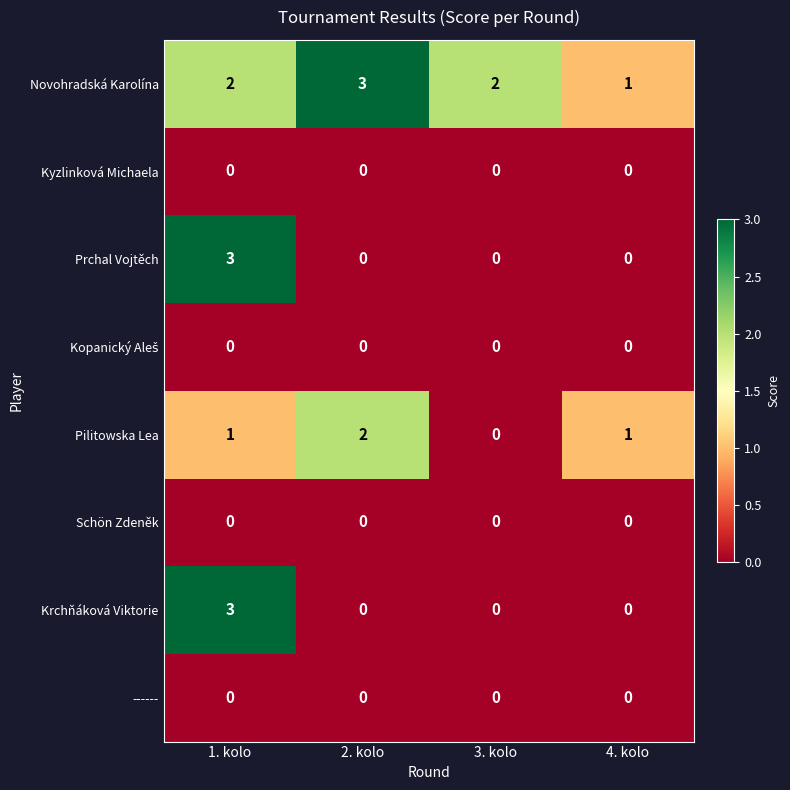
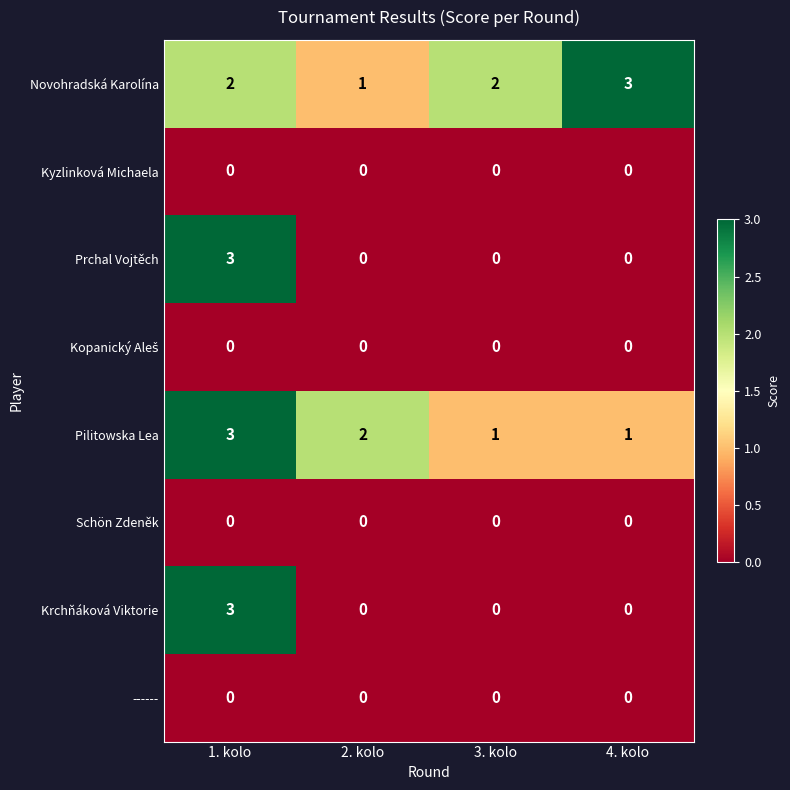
  {
    "Novohradská Karolína": {
      "1. kolo": 2,
-     "2. kolo": 3,
+     "2. kolo": 1,
      "3. kolo": 2,
-     "4. kolo": 1
+     "4. kolo": 3
    },
    "Kyzlinková Michaela": {
      "1. kolo": 0,
      "2. kolo": 0,
      "3. kolo": 0,
      "4. kolo": 0
    },
    "Prchal Vojtěch": {
      "1. kolo": 3,
      "2. kolo": 0,
      "3. kolo": 0,
      "4. kolo": 0
    },
    "Kopanický Aleš": {
      "1. kolo": 0,
      "2. kolo": 0,
      "3. kolo": 0,
      "4. kolo": 0
    },
    "Pilitowska Lea": {
-     "1. kolo": 1,
+     "1. kolo": 3,
      "2. kolo": 2,
-     "3. kolo": 0,
+     "3. kolo": 1,
      "4. kolo": 1
    },
    "Schön Zdeněk": {
      "1. kolo": 0,
      "2. kolo": 0,
      "3. kolo": 0,
      "4. kolo": 0
    },
    "Krchňáková Viktorie": {
      "1. kolo": 3,
      "2. kolo": 0,
      "3. kolo": 0,
      "4. kolo": 0
    },
    "------": {
      "1. kolo": 0,
      "2. kolo": 0,
      "3. kolo": 0,
      "4. kolo": 0
    }
  }
